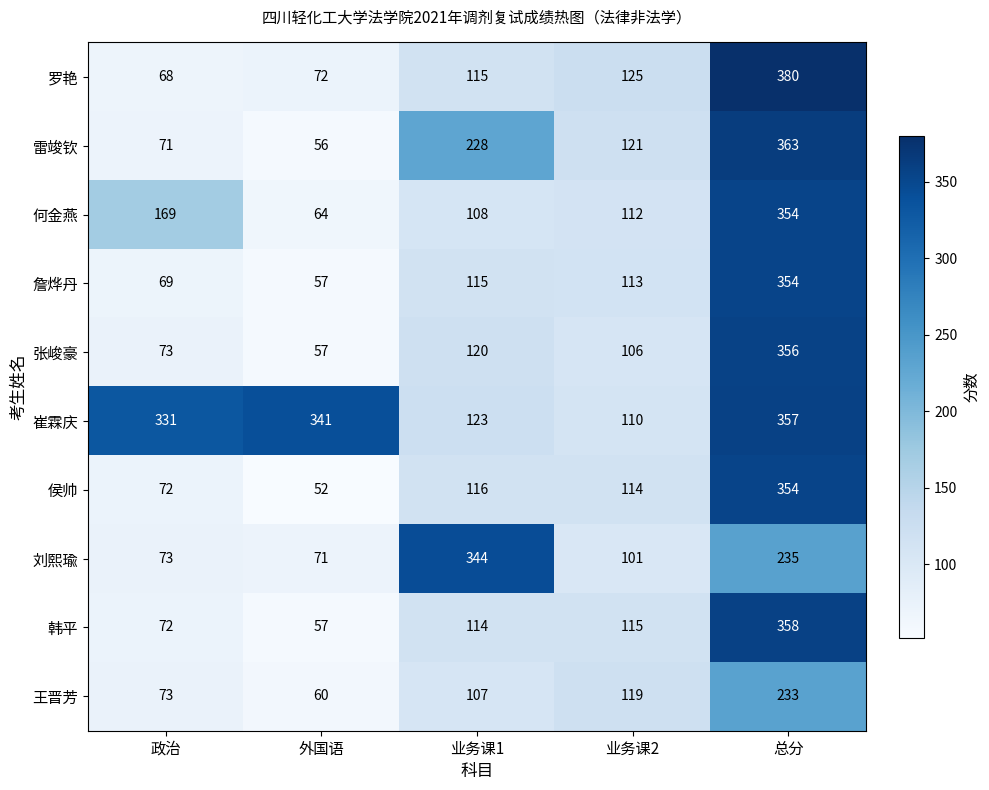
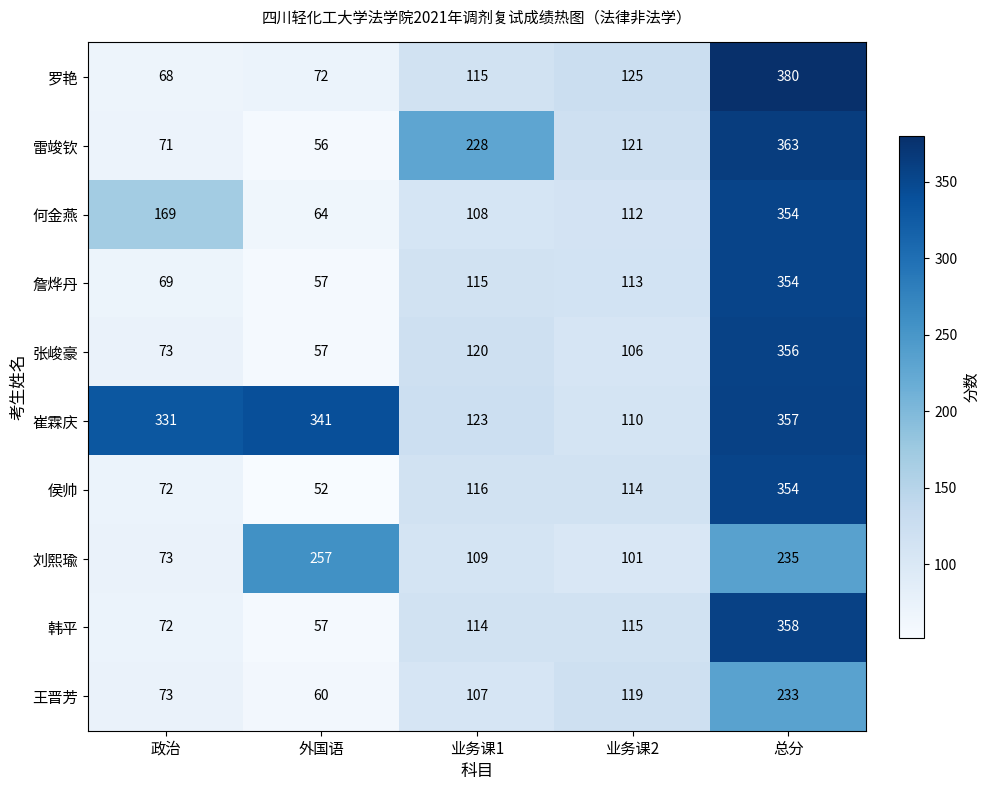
  {
    "罗艳": {
      "政治": 68,
      "外国语": 72,
      "业务课1": 115,
      "业务课2": 125,
      "总分": 380
    },
    "雷竣钦": {
      "政治": 71,
      "外国语": 56,
      "业务课1": 228,
      "业务课2": 121,
      "总分": 363
    },
    "何金燕": {
      "政治": 169,
      "外国语": 64,
      "业务课1": 108,
      "业务课2": 112,
      "总分": 354
    },
    "詹烨丹": {
      "政治": 69,
      "外国语": 57,
      "业务课1": 115,
      "业务课2": 113,
      "总分": 354
    },
    "张峻豪": {
      "政治": 73,
      "外国语": 57,
      "业务课1": 120,
      "业务课2": 106,
      "总分": 356
    },
    "崔霖庆": {
      "政治": 331,
      "外国语": 341,
      "业务课1": 123,
      "业务课2": 110,
      "总分": 357
    },
    "侯帅": {
      "政治": 72,
      "外国语": 52,
      "业务课1": 116,
      "业务课2": 114,
      "总分": 354
    },
    "刘熙瑜": {
      "政治": 73,
-     "外国语": 71,
-     "业务课1": 344,
+     "外国语": 257,
+     "业务课1": 109,
      "业务课2": 101,
      "总分": 235
    },
    "韩平": {
      "政治": 72,
      "外国语": 57,
      "业务课1": 114,
      "业务课2": 115,
      "总分": 358
    },
    "王晋芳": {
      "政治": 73,
      "外国语": 60,
      "业务课1": 107,
      "业务课2": 119,
      "总分": 233
    }
  }
